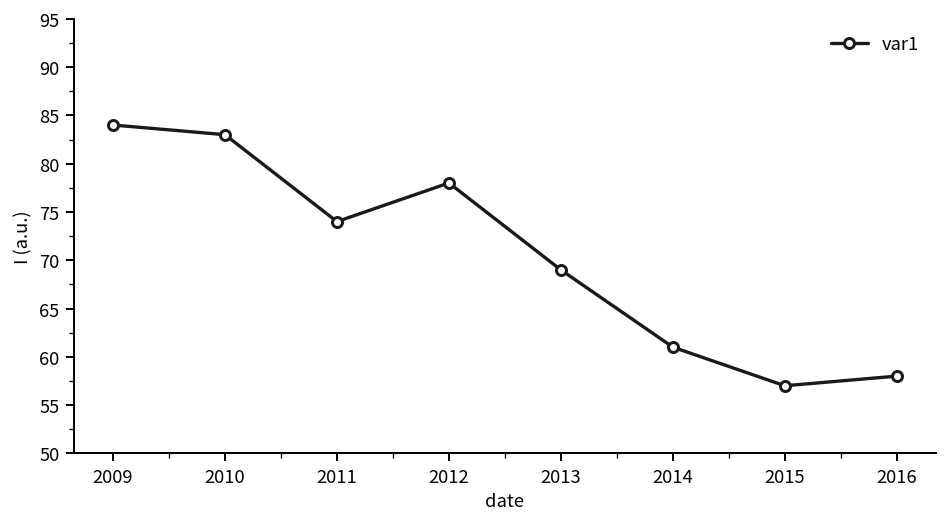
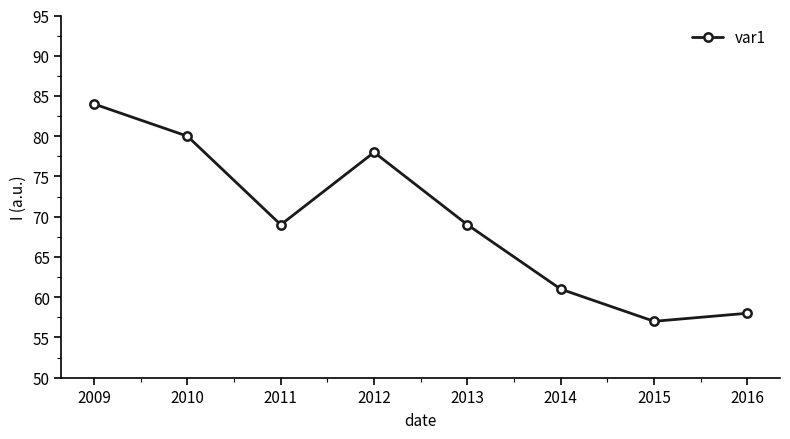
  {
    "2009": 84,
-   "2010": 83,
-   "2011": 74,
+   "2010": 80,
+   "2011": 69,
    "2012": 78,
    "2013": 69,
    "2014": 61,
    "2015": 57,
    "2016": 58
  }
